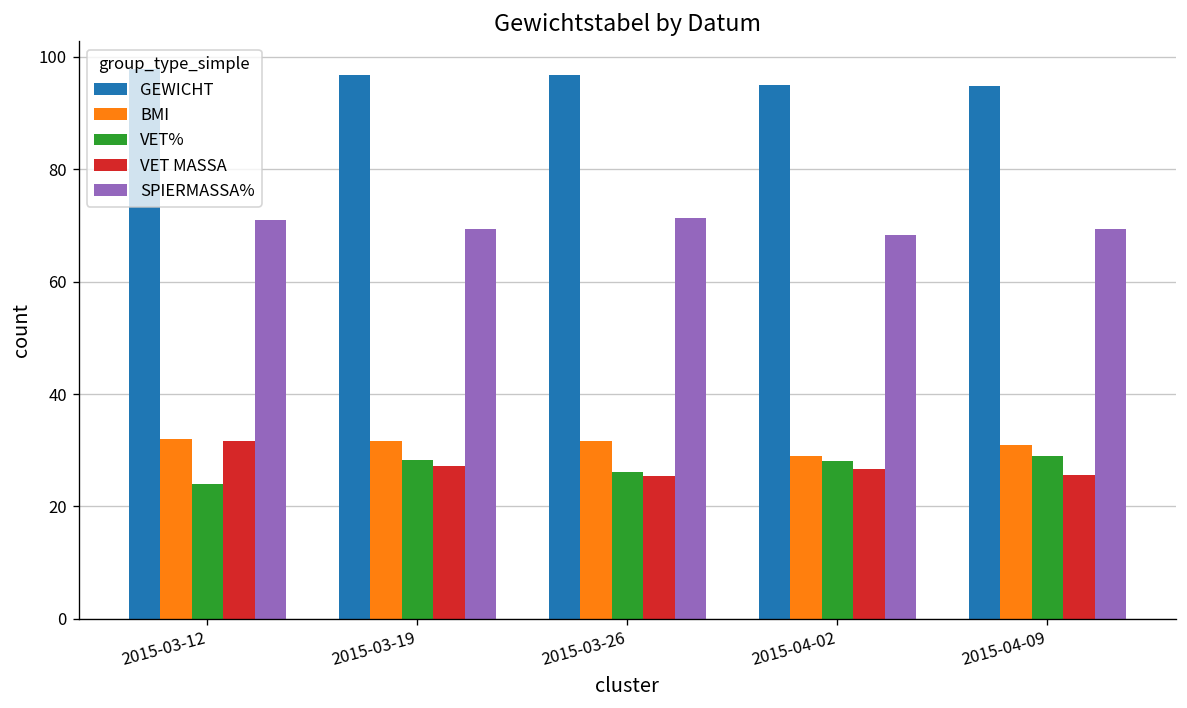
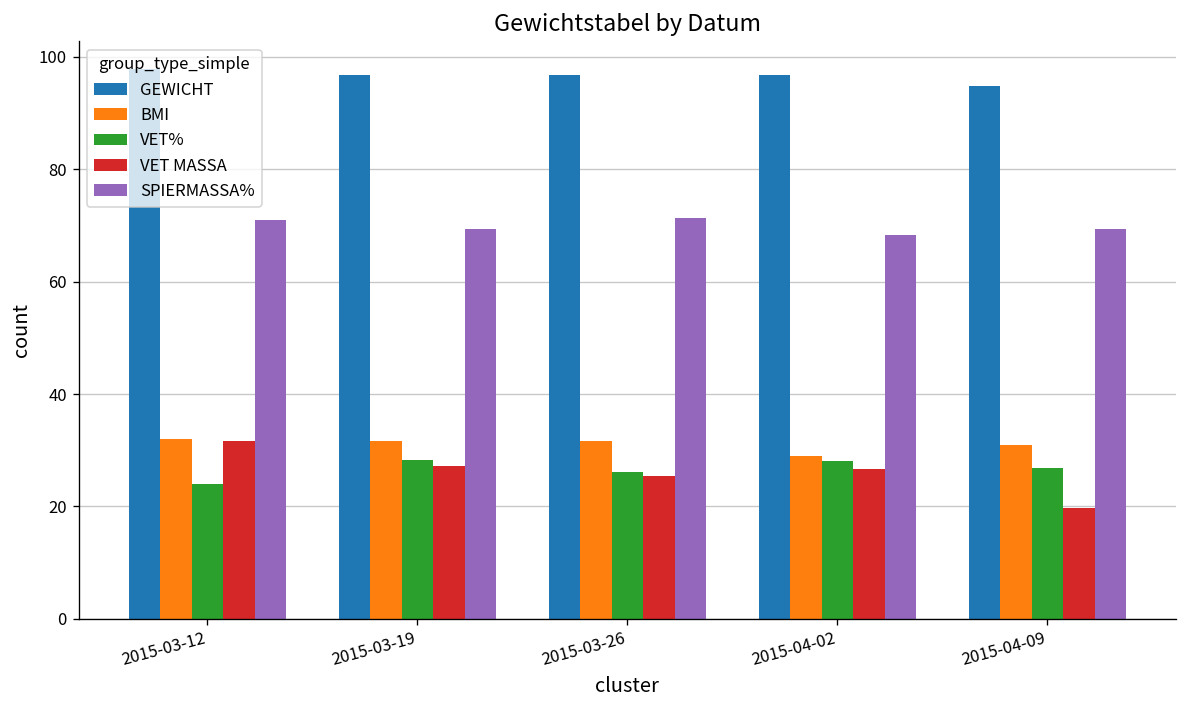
  {
    "GEWICHT": {
      "2015-03-19": 97,
      "2015-03-26": 97,
-     "2015-04-02": 95,
+     "2015-04-02": 97,
      "2015-04-09": 95
    },
    "BMI": {
      "2015-03-12": 32,
      "2015-03-19": 32,
      "2015-03-26": 32,
      "2015-04-02": 29,
      "2015-04-09": 31
    },
    "VET%": {
      "2015-03-12": 24,
      "2015-03-19": 28,
      "2015-03-26": 26,
      "2015-04-02": 28,
-     "2015-04-09": 29
+     "2015-04-09": 27
    },
    "VET MASSA": {
      "2015-03-12": 32,
      "2015-03-19": 27,
      "2015-03-26": 25,
      "2015-04-02": 27,
-     "2015-04-09": 26
+     "2015-04-09": 20
    },
    "SPIERMASSA%": {
      "2015-03-12": 71,
      "2015-03-19": 69,
      "2015-03-26": 71,
      "2015-04-02": 68,
      "2015-04-09": 69
    }
  }
